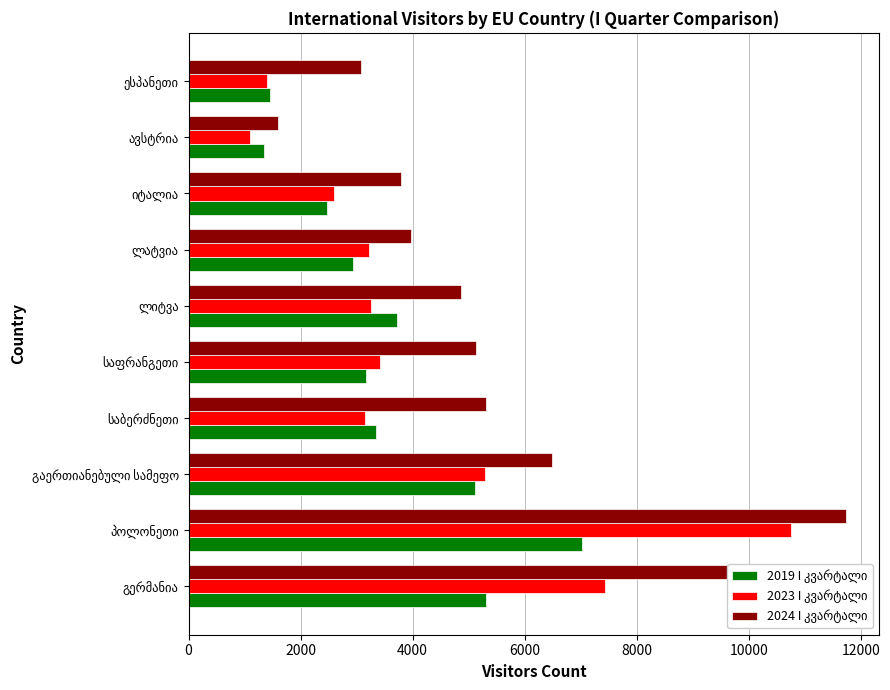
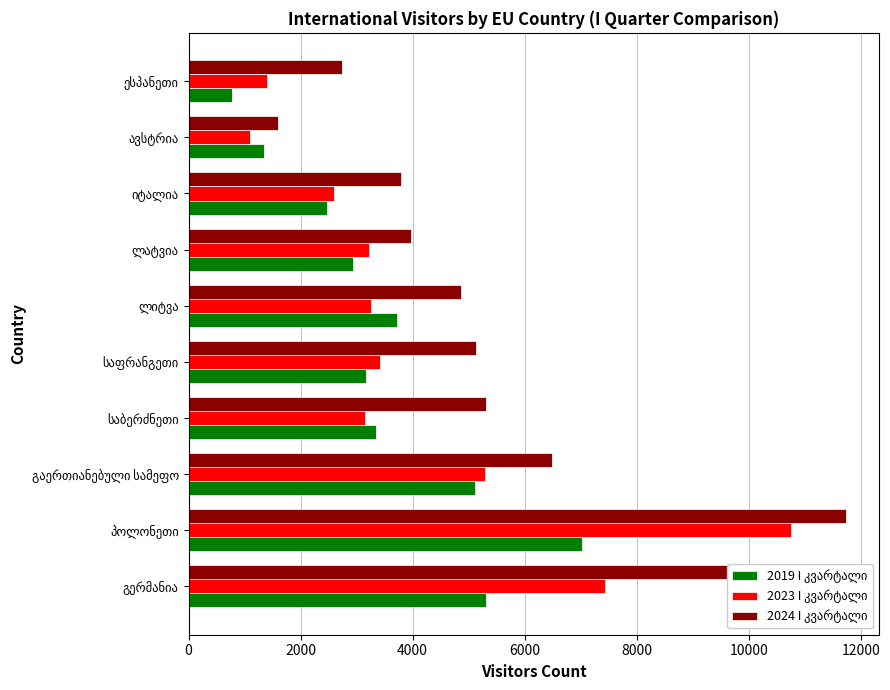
  {
    "2019 I კვარტალი": {
-     "ესპანეთი": 1400,
+     "ესპანეთი": 800,
      "ავსტრია": 1400,
      "იტალია": 2500,
      "ლატვია": 2900,
      "ლიტვა": 3700,
      "საფრანგეთი": 3200,
      "საბერძნეთი": 3300,
      "გაერთიანებული სამეფო": 5100,
      "პოლონეთი": 7000,
      "გერმანია": 5300
    },
    "2023 I კვარტალი": {
      "ესპანეთი": 1400,
      "ავსტრია": 1100,
      "იტალია": 2600,
      "ლატვია": 3200,
      "ლიტვა": 3300,
      "საფრანგეთი": 3400,
      "საბერძნეთი": 3100,
      "გაერთიანებული სამეფო": 5300,
      "პოლონეთი": 10800,
      "გერმანია": 7400
    },
    "2024 I კვარტალი": {
-     "ესპანეთი": 3100,
+     "ესპანეთი": 2700,
      "ავსტრია": 1600,
      "იტალია": 3800,
      "ლატვია": 4000,
      "ლიტვა": 4900,
      "საფრანგეთი": 5100,
      "საბერძნეთი": 5300,
      "გაერთიანებული სამეფო": 6500,
      "პოლონეთი": 11700
    }
  }
